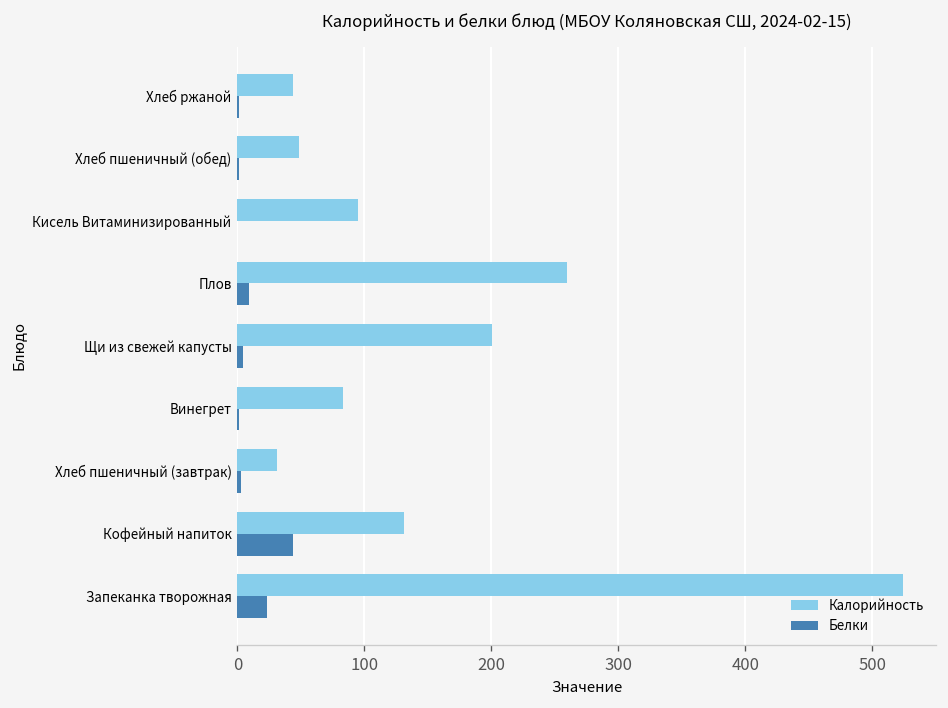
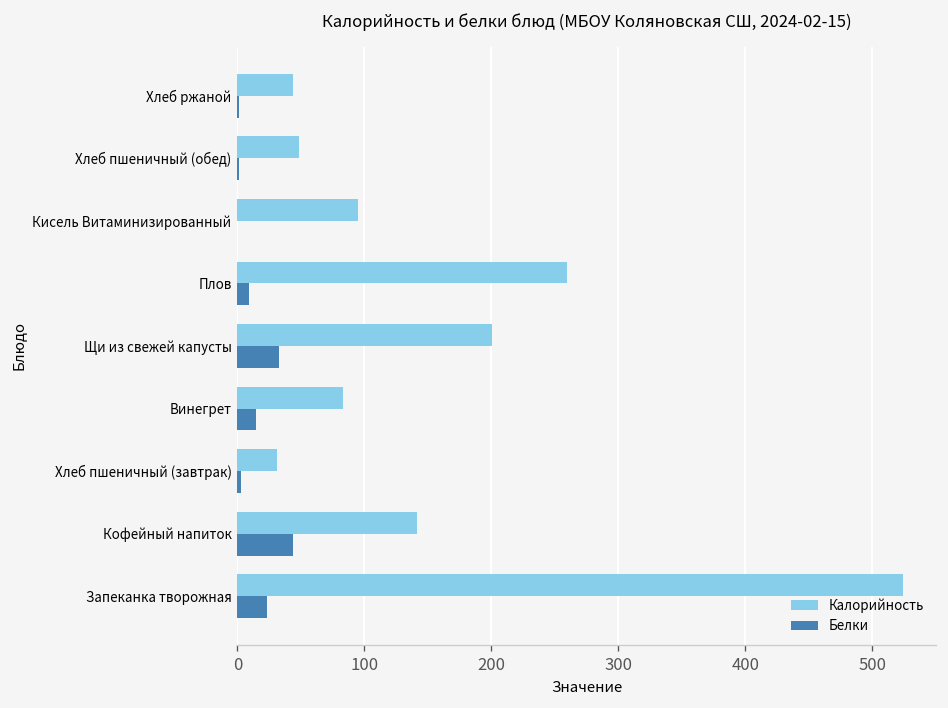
  {
    "Калорийность": {
      "Хлеб ржаной": 44,
      "Хлеб пшеничный (обед)": 49,
      "Кисель Витаминизированный": 95,
      "Плов": 260,
      "Щи из свежей капусты": 201,
      "Винегрет": 83,
      "Хлеб пшеничный (завтрак)": 32,
-     "Кофейный напиток": 132,
+     "Кофейный напиток": 141,
      "Запеканка творожная": 524
    },
    "Белки": {
      "Кисель Витаминизированный": 0,
      "Плов": 10,
-     "Щи из свежей капусты": 4,
-     "Винегрет": 1,
+     "Щи из свежей капусты": 33,
+     "Винегрет": 15,
      "Хлеб пшеничный (завтрак)": 3,
      "Кофейный напиток": 44,
      "Запеканка творожная": 23
    }
  }
